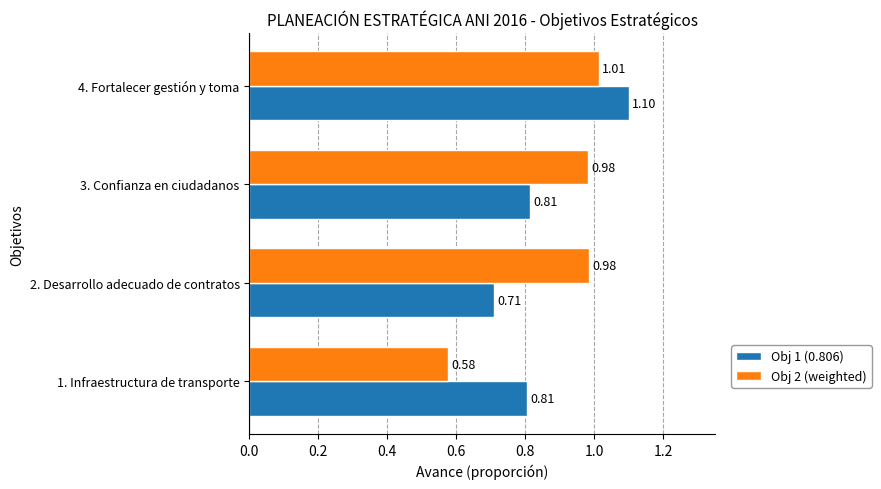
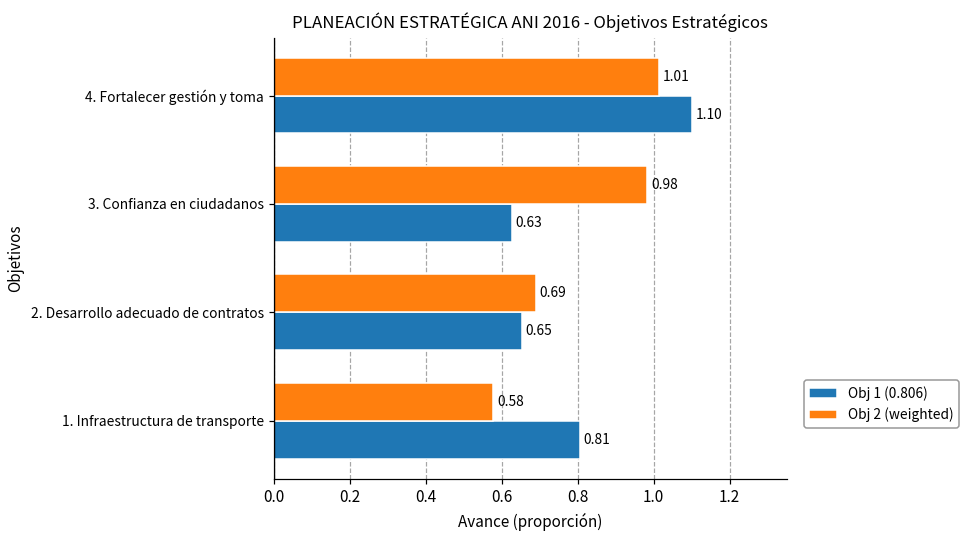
  {
    "Obj 1 (0.806)": {
      "4. Fortalecer gestión y toma": 1.10,
-     "3. Confianza en ciudadanos": 0.81,
-     "2. Desarrollo adecuado de contratos": 0.71,
+     "3. Confianza en ciudadanos": 0.63,
+     "2. Desarrollo adecuado de contratos": 0.65,
      "1. Infraestructura de transporte": 0.81
    },
    "Obj 2 (weighted)": {
      "4. Fortalecer gestión y toma": 1.01,
      "3. Confianza en ciudadanos": 0.98,
-     "2. Desarrollo adecuado de contratos": 0.98,
+     "2. Desarrollo adecuado de contratos": 0.69,
      "1. Infraestructura de transporte": 0.58
    }
  }
